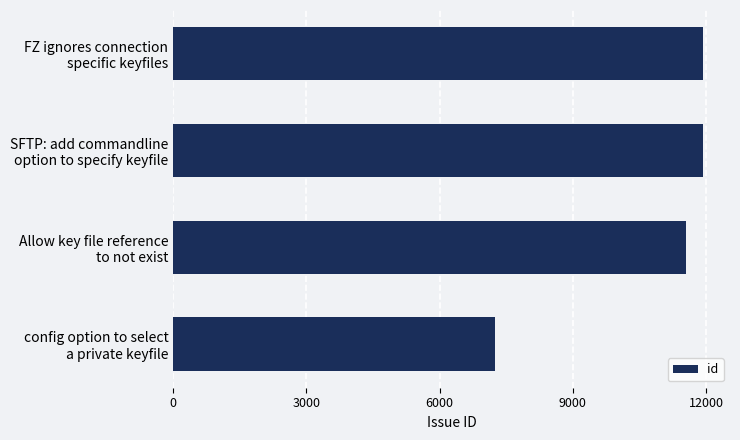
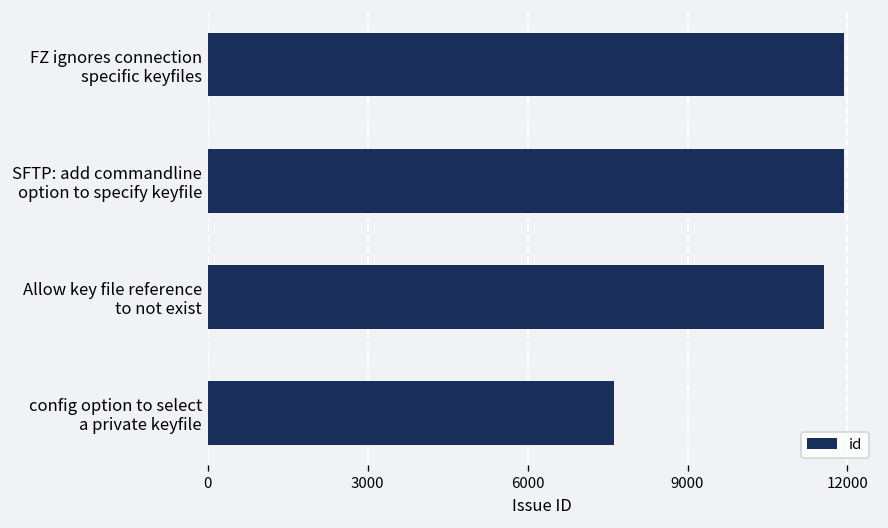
  {
    "FZ ignores connection specific keyfiles": 11900,
    "SFTP: add commandline option to specify keyfile": 11900,
    "Allow key file reference to not exist": 11600,
-   "config option to select a private keyfile": 7200
+   "config option to select a private keyfile": 7600
  }
